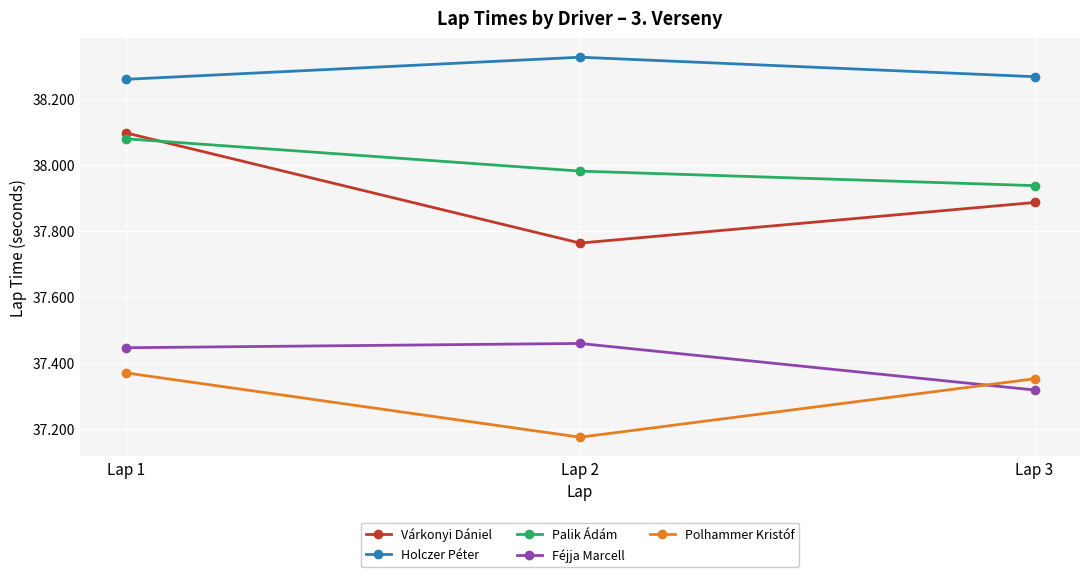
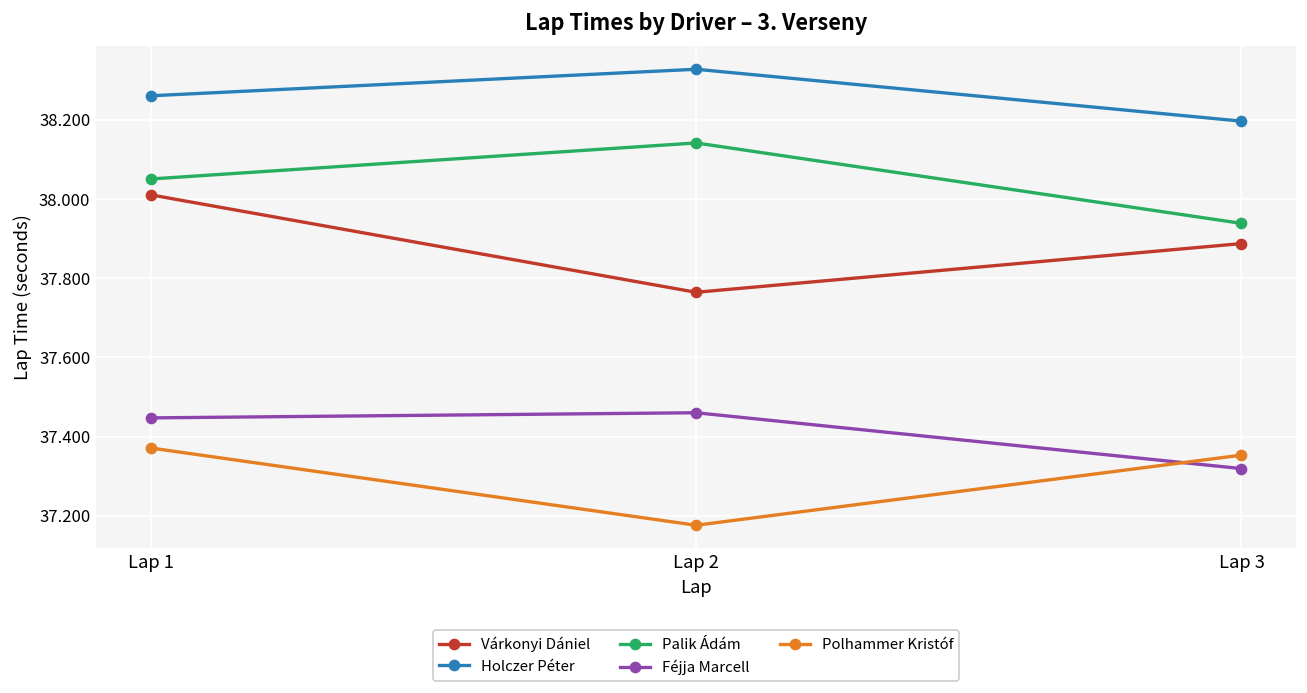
  {
    "Várkonyi Dániel": {
-     "Lap 1": 38.10,
+     "Lap 1": 38.01,
      "Lap 2": 37.76,
      "Lap 3": 37.89
    },
    "Holczer Péter": {
      "Lap 1": 38.26,
      "Lap 2": 38.33,
-     "Lap 3": 38.27
+     "Lap 3": 38.20
    },
    "Palik Ádám": {
-     "Lap 1": 38.08,
-     "Lap 2": 37.98,
+     "Lap 1": 38.05,
+     "Lap 2": 38.14,
      "Lap 3": 37.94
    },
    "Féjja Marcell": {
      "Lap 1": 37.45,
      "Lap 2": 37.46,
      "Lap 3": 37.32
    },
    "Polhammer Kristóf": {
      "Lap 1": 37.37,
      "Lap 2": 37.18,
      "Lap 3": 37.35
    }
  }
